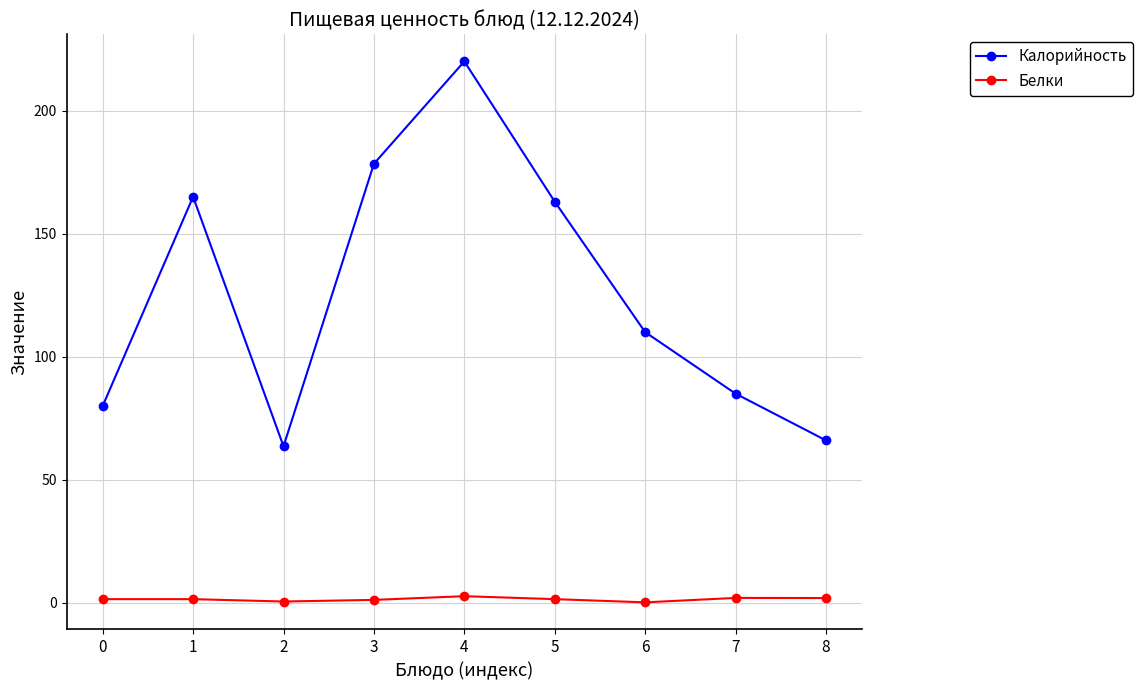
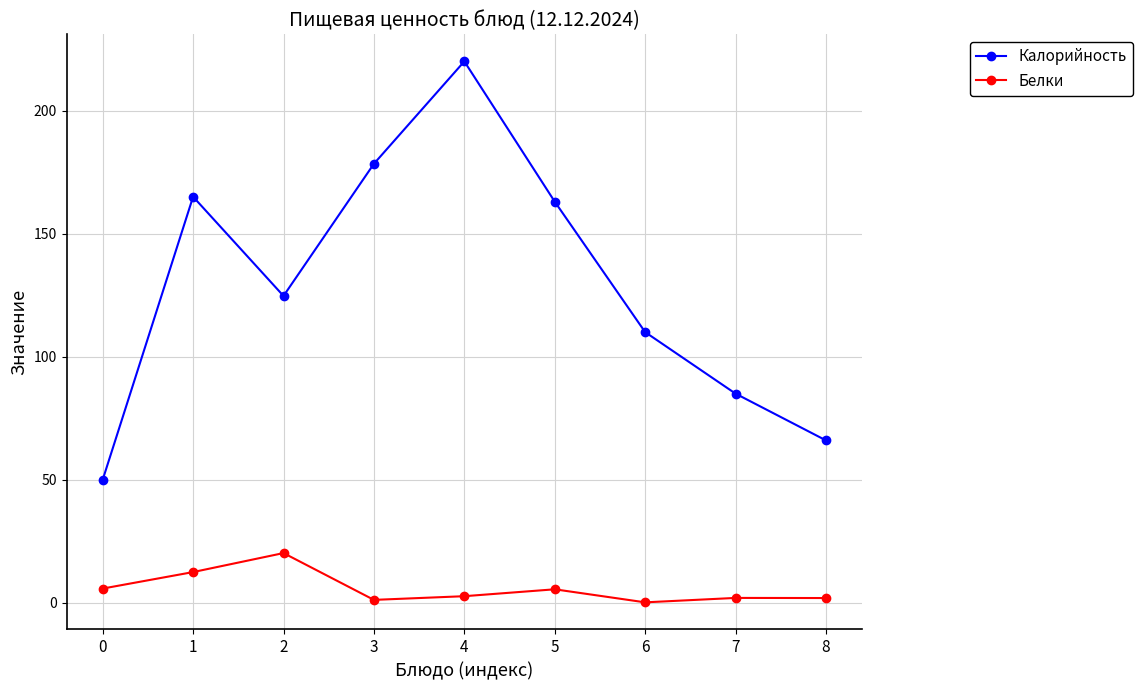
  {
    "Калорийность": {
-     "0": 80,
+     "0": 50,
      "1": 165,
-     "2": 64,
+     "2": 125,
      "3": 178,
      "4": 220,
      "5": 163,
      "6": 110,
      "7": 85,
      "8": 66
    },
    "Белки": {
-     "0": 2,
-     "1": 2,
-     "2": 1,
+     "0": 6,
+     "1": 13,
+     "2": 20,
      "3": 1,
      "4": 3,
-     "5": 2,
+     "5": 6,
      "6": 0,
      "7": 2,
      "8": 2
    }
  }
